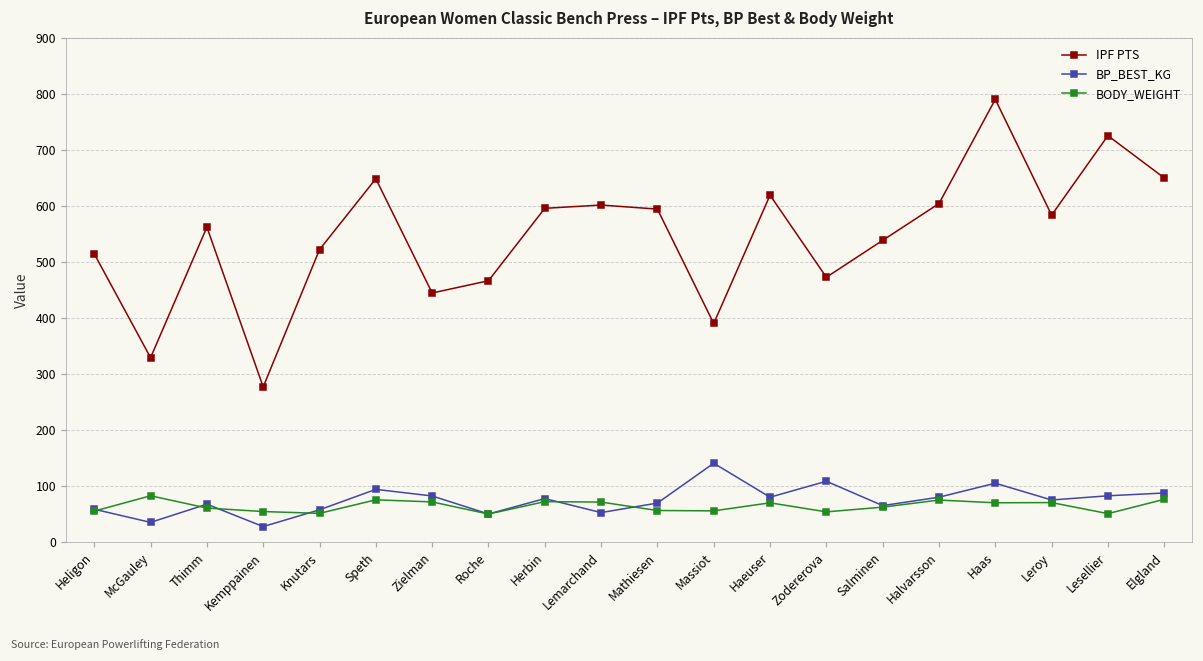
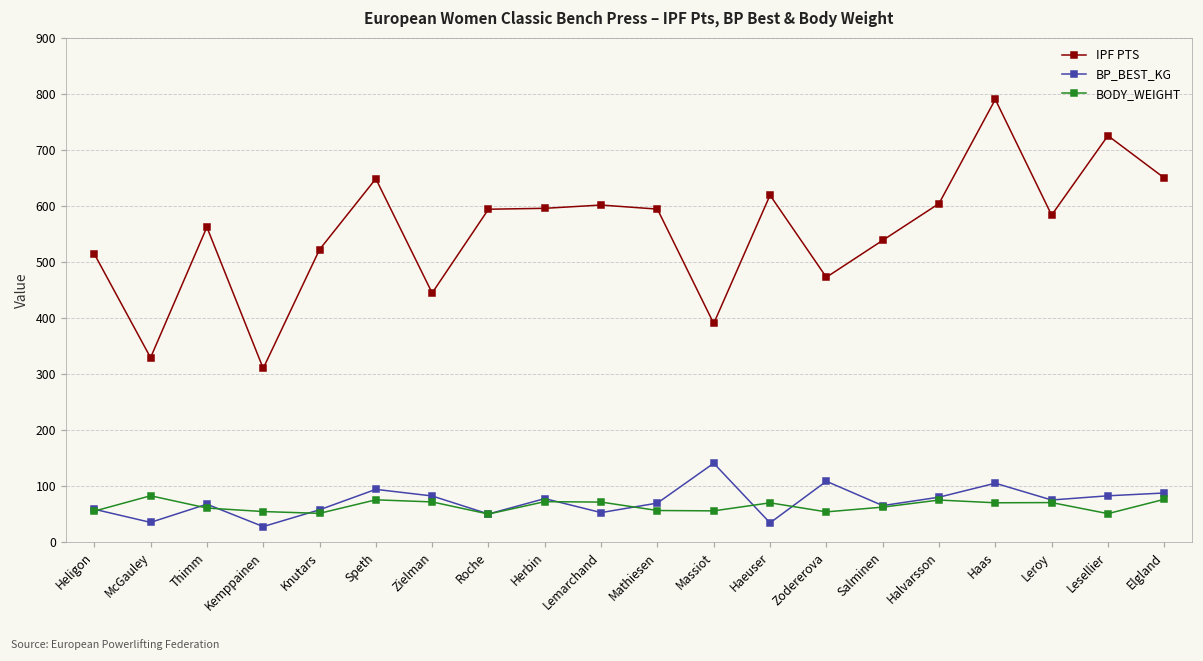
  {
    "IPF PTS": {
      "Heligon": 510,
      "McGauley": 330,
      "Thimm": 560,
-     "Kemppainen": 280,
+     "Kemppainen": 310,
      "Knutars": 520,
      "Speth": 650,
      "Zielman": 440,
-     "Roche": 470,
+     "Roche": 590,
      "Herbin": 600,
      "Lemarchand": 600,
      "Mathiesen": 590,
      "Massiot": 390,
      "Haeuser": 620,
      "Zodererova": 470,
      "Salminen": 540,
      "Halvarsson": 600,
      "Haas": 790,
      "Leroy": 580,
      "Lesellier": 730,
      "Elgland": 650
    },
    "BP_BEST_KG": {
      "McGauley": 40,
      "Thimm": 70,
      "Kemppainen": 30,
      "Knutars": 60,
      "Speth": 90,
      "Zielman": 80,
      "Herbin": 80,
      "Lemarchand": 50,
      "Mathiesen": 70,
      "Massiot": 140,
-     "Haeuser": 80,
+     "Haeuser": 30,
      "Zodererova": 110,
      "Halvarsson": 80,
      "Haas": 110,
      "Lesellier": 80,
      "Elgland": 90
    },
    "BODY_WEIGHT": {
      "McGauley": 80,
      "Thimm": 60,
      "Kemppainen": 50,
      "Knutars": 50,
      "Speth": 80,
      "Zielman": 70,
      "Herbin": 70,
      "Lemarchand": 70,
      "Mathiesen": 60,
      "Massiot": 60,
      "Haeuser": 70,
      "Zodererova": 50,
      "Halvarsson": 70,
      "Haas": 70,
      "Lesellier": 50,
      "Elgland": 80
    }
  }
